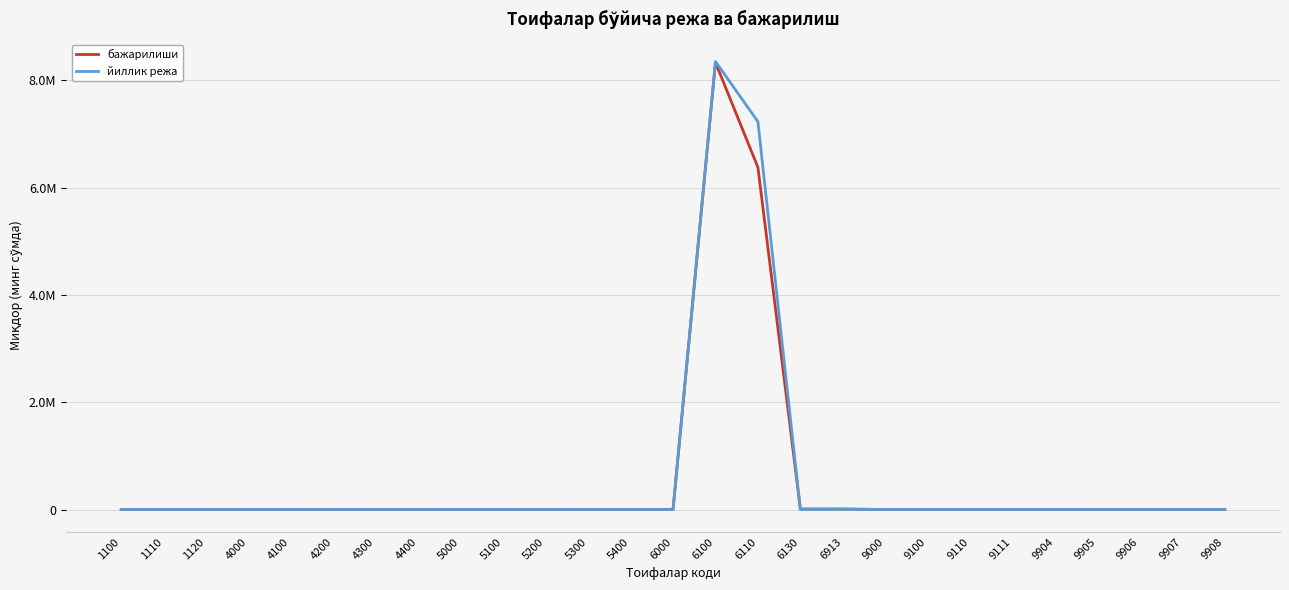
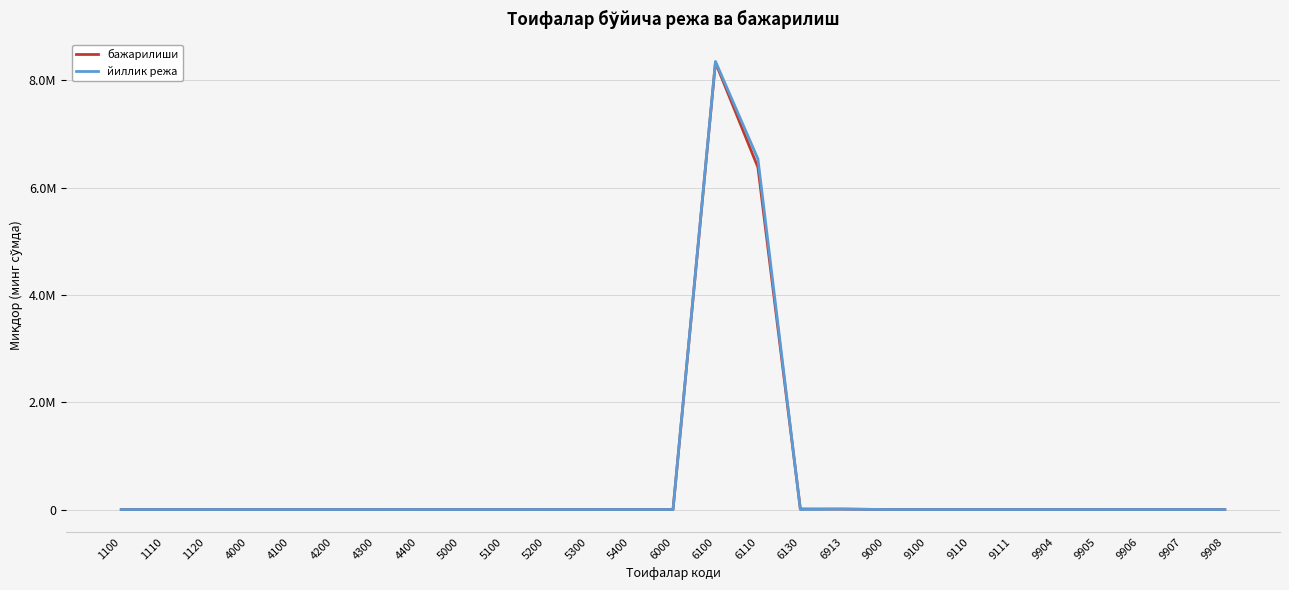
  {
    "бажарилиши": {
      "6110": 6400000
    },
    "йиллик режа": {
-     "6110": 7200000
+     "6110": 6500000
    }
  }
